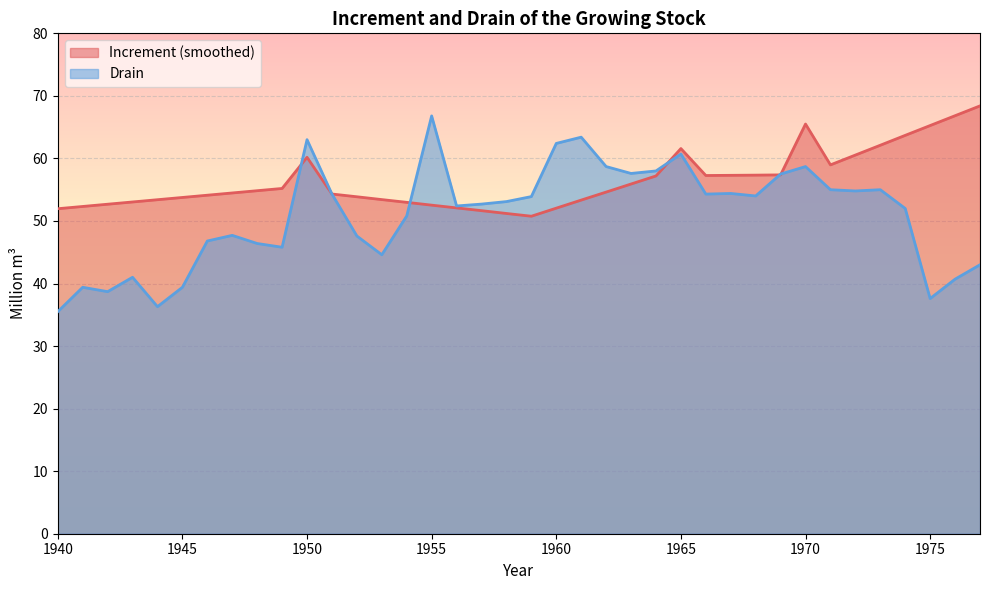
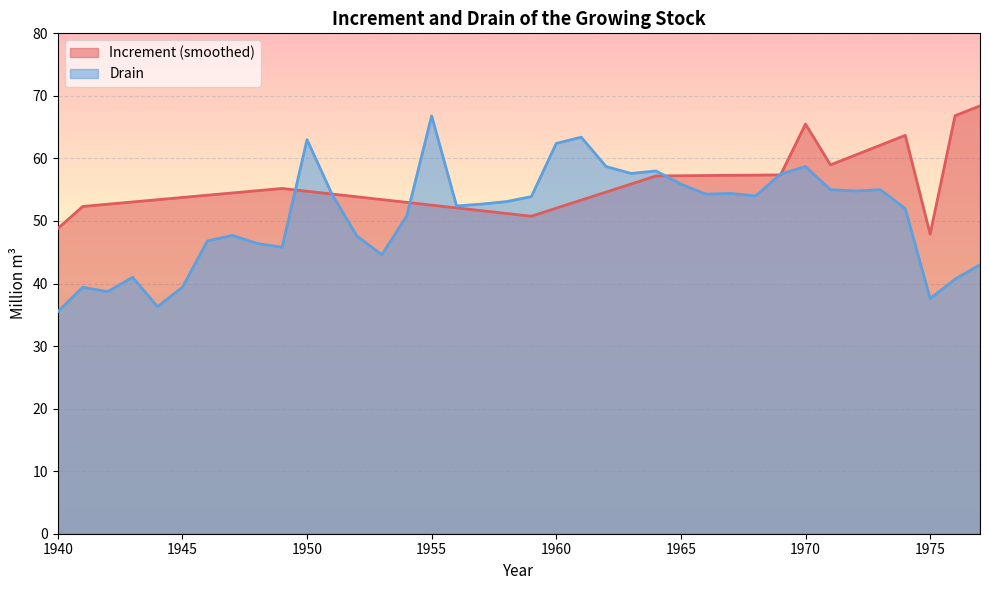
  {
    "Increment (smoothed)": {
-     "1940": 52,
+     "1940": 49,
      "1945": 54,
-     "1950": 60,
+     "1950": 55,
      "1955": 53,
      "1960": 52,
-     "1965": 62,
+     "1965": 57,
      "1970": 66,
-     "1975": 65
+     "1975": 48
    },
    "Drain": {
      "1940": 36,
      "1945": 39,
      "1950": 63,
      "1955": 67,
      "1960": 62,
-     "1965": 61,
+     "1965": 56,
      "1970": 59,
      "1975": 38
    }
  }
